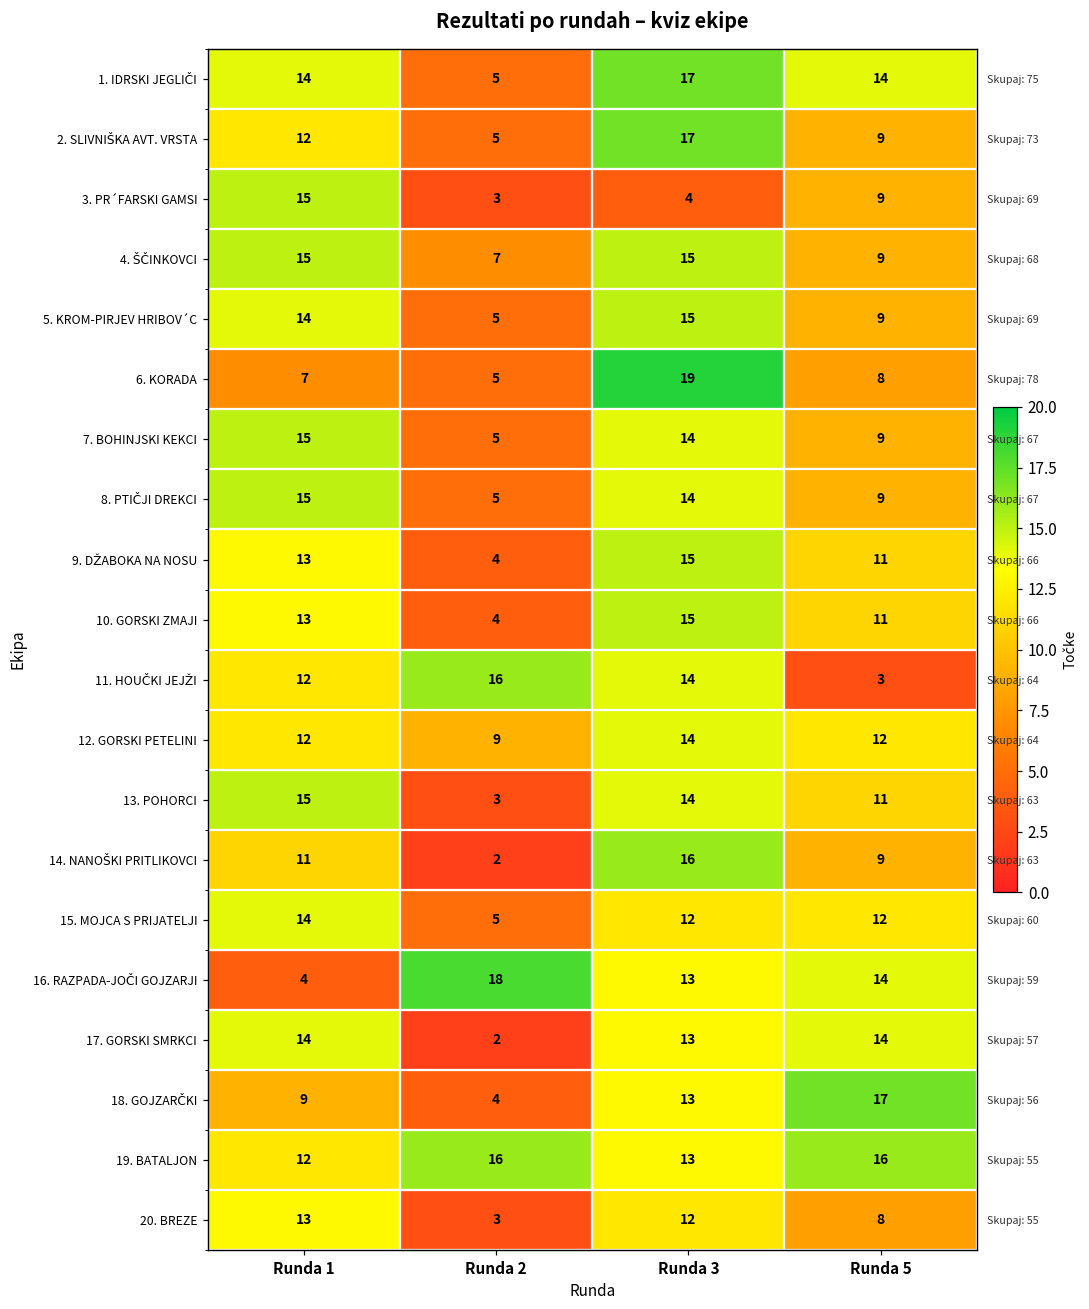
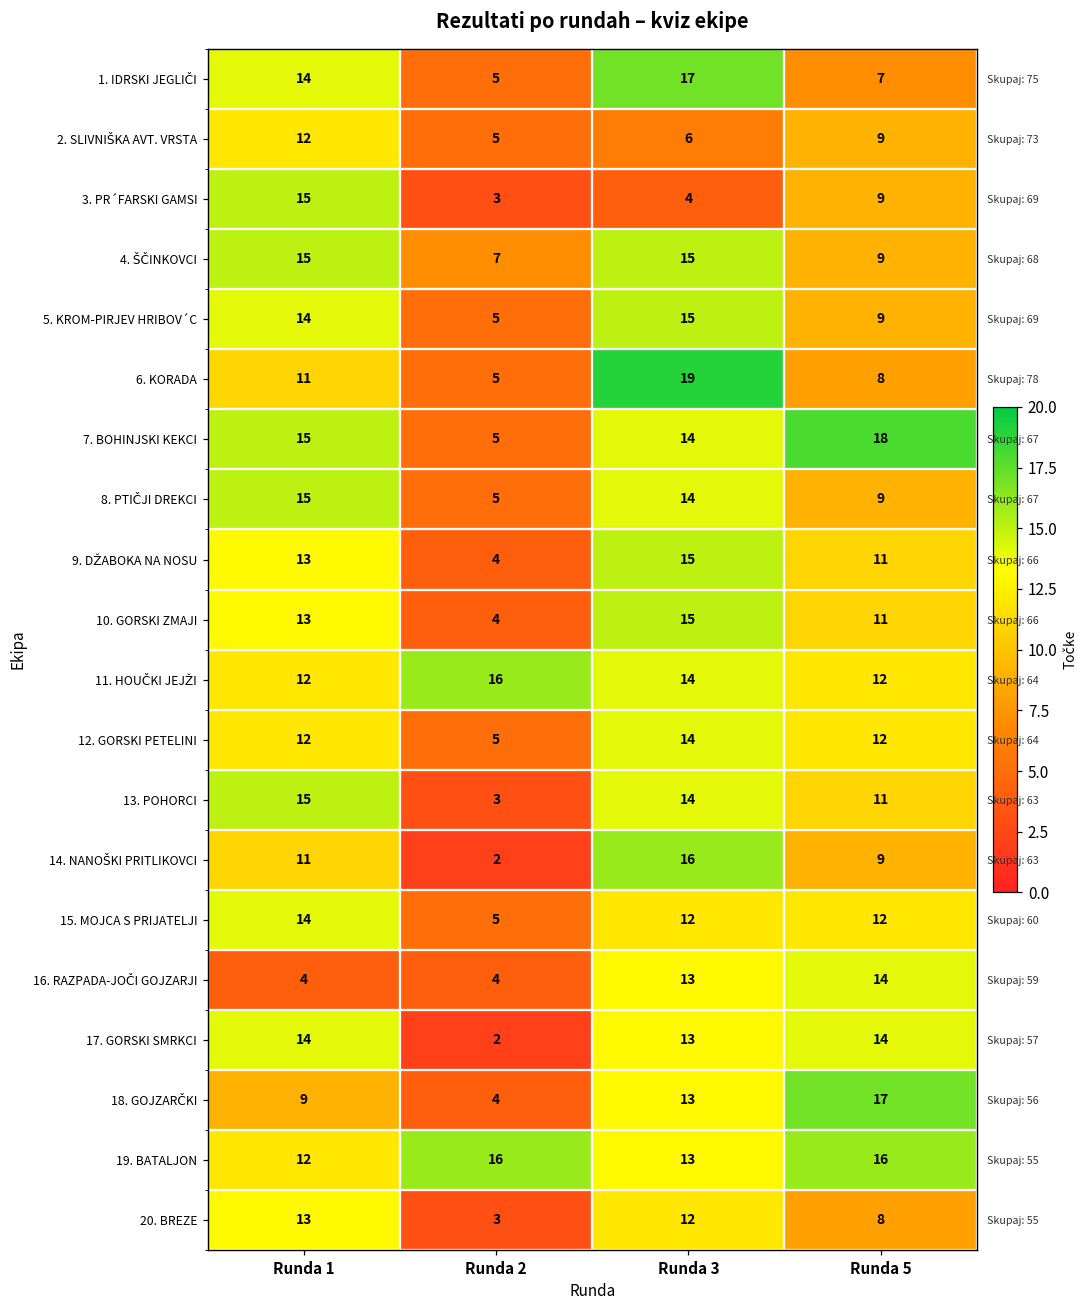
  {
    "1. IDRSKI JEGLIČI": {
      "Runda 1": 14,
      "Runda 2": 5,
      "Runda 3": 17,
-     "Runda 5": 14
+     "Runda 5": 7
    },
    "2. SLIVNIŠKA AVT. VRSTA": {
      "Runda 1": 12,
      "Runda 2": 5,
-     "Runda 3": 17,
+     "Runda 3": 6,
      "Runda 5": 9
    },
    "3. PR´FARSKI GAMSI": {
      "Runda 1": 15,
      "Runda 2": 3,
      "Runda 3": 4,
      "Runda 5": 9
    },
    "4. ŠČINKOVCI": {
      "Runda 1": 15,
      "Runda 2": 7,
      "Runda 3": 15,
      "Runda 5": 9
    },
    "5. KROM-PIRJEV HRIBOV´C": {
      "Runda 1": 14,
      "Runda 2": 5,
      "Runda 3": 15,
      "Runda 5": 9
    },
    "6. KORADA": {
-     "Runda 1": 7,
+     "Runda 1": 11,
      "Runda 2": 5,
      "Runda 3": 19,
      "Runda 5": 8
    },
    "7. BOHINJSKI KEKCI": {
      "Runda 1": 15,
      "Runda 2": 5,
      "Runda 3": 14,
-     "Runda 5": 9
+     "Runda 5": 18
    },
    "8. PTIČJI DREKCI": {
      "Runda 1": 15,
      "Runda 2": 5,
      "Runda 3": 14,
      "Runda 5": 9
    },
    "9. DŽABOKA NA NOSU": {
      "Runda 1": 13,
      "Runda 2": 4,
      "Runda 3": 15,
      "Runda 5": 11
    },
    "10. GORSKI ZMAJI": {
      "Runda 1": 13,
      "Runda 2": 4,
      "Runda 3": 15,
      "Runda 5": 11
    },
    "11. HOUČKI JEJŽI": {
      "Runda 1": 12,
      "Runda 2": 16,
      "Runda 3": 14,
-     "Runda 5": 3
+     "Runda 5": 12
    },
    "12. GORSKI PETELINI": {
      "Runda 1": 12,
-     "Runda 2": 9,
+     "Runda 2": 5,
      "Runda 3": 14,
      "Runda 5": 12
    },
    "13. POHORCI": {
      "Runda 1": 15,
      "Runda 2": 3,
      "Runda 3": 14,
      "Runda 5": 11
    },
    "14. NANOŠKI PRITLIKOVCI": {
      "Runda 1": 11,
      "Runda 2": 2,
      "Runda 3": 16,
      "Runda 5": 9
    },
    "15. MOJCA S PRIJATELJI": {
      "Runda 1": 14,
      "Runda 2": 5,
      "Runda 3": 12,
      "Runda 5": 12
    },
    "16. RAZPADA-JOČI GOJZARJI": {
      "Runda 1": 4,
-     "Runda 2": 18,
+     "Runda 2": 4,
      "Runda 3": 13,
      "Runda 5": 14
    },
    "17. GORSKI SMRKCI": {
      "Runda 1": 14,
      "Runda 2": 2,
      "Runda 3": 13,
      "Runda 5": 14
    },
    "18. GOJZARČKI": {
      "Runda 1": 9,
      "Runda 2": 4,
      "Runda 3": 13,
      "Runda 5": 17
    },
    "19. BATALJON": {
      "Runda 1": 12,
      "Runda 2": 16,
      "Runda 3": 13,
      "Runda 5": 16
    },
    "20. BREZE": {
      "Runda 1": 13,
      "Runda 2": 3,
      "Runda 3": 12,
      "Runda 5": 8
    }
  }
